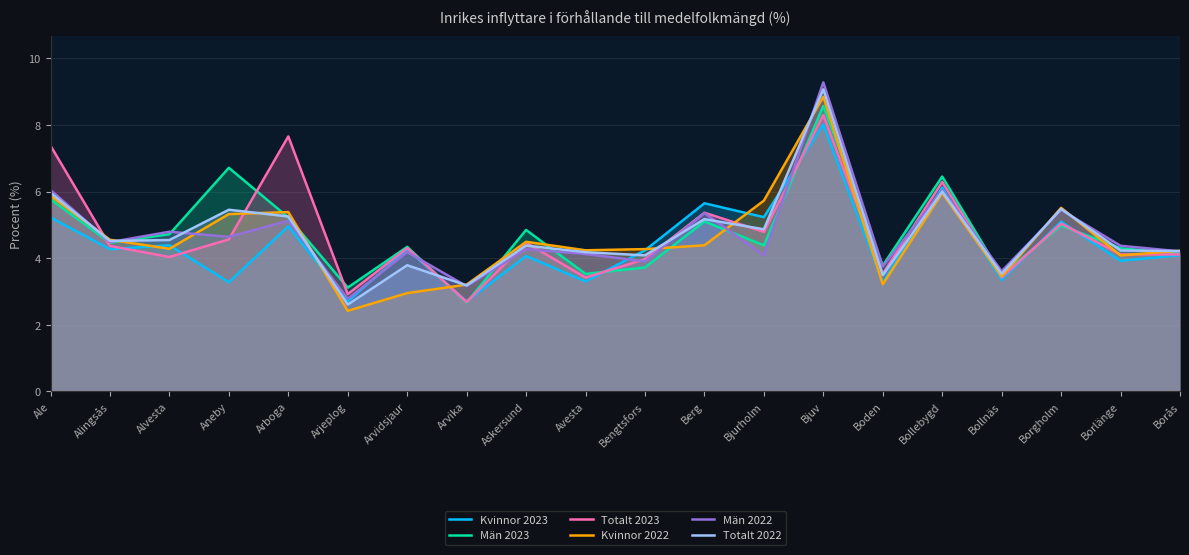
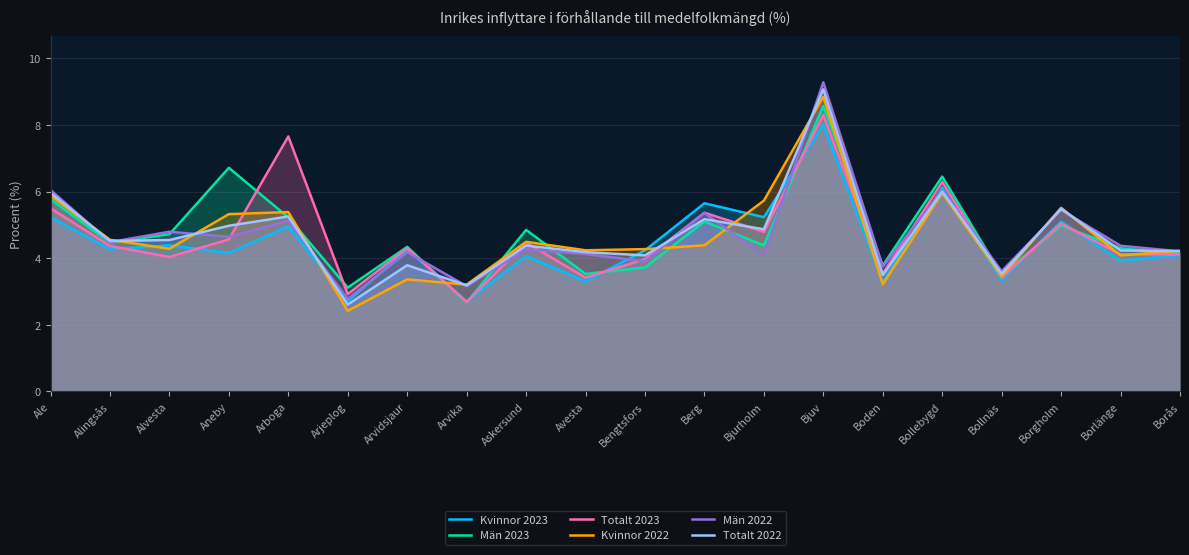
  {
    "Kvinnor 2023": {
      "Ale": 5.2,
      "Alingsås": 4.3,
      "Alvesta": 4.4,
-     "Aneby": 3.3,
+     "Aneby": 4.2,
      "Arboga": 5.0,
      "Askersund": 4.1,
      "Avesta": 3.3,
      "Berg": 5.6,
      "Bjurholm": 5.2,
      "Bjuv": 8.0,
      "Bollebygd": 6.1,
      "Borlänge": 3.9
    },
    "Män 2023": {
      "Ale": 5.8,
      "Aneby": 6.7,
      "Arjeplog": 3.1,
      "Askersund": 4.8,
      "Avesta": 3.5,
      "Bengtsfors": 3.7,
      "Bjurholm": 4.4,
      "Bjuv": 8.6,
      "Bollebygd": 6.4
    },
    "Totalt 2023": {
-     "Ale": 7.4,
+     "Ale": 5.5,
      "Alingsås": 4.4,
      "Alvesta": 4.0,
      "Aneby": 4.6,
      "Arboga": 7.7,
      "Arjeplog": 2.9,
      "Avesta": 3.4,
      "Bjurholm": 4.8,
      "Bjuv": 8.3,
      "Bollebygd": 6.3
    },
    "Kvinnor 2022": {
      "Ale": 5.9,
      "Alvesta": 4.3,
      "Aneby": 5.3,
      "Arboga": 5.4,
      "Arjeplog": 2.4,
-     "Arvidsjaur": 2.9,
+     "Arvidsjaur": 3.4,
      "Berg": 4.4,
      "Bjurholm": 5.7,
      "Bjuv": 8.8
    },
    "Män 2022": {
      "Ale": 6.0,
      "Aneby": 4.6,
      "Arboga": 5.1,
      "Arvidsjaur": 4.2,
      "Askersund": 4.3,
      "Bjurholm": 4.1,
      "Bjuv": 9.3,
      "Bollnäs": 3.6
    },
    "Totalt 2022": {
      "Ale": 6.0,
      "Alvesta": 4.5,
-     "Aneby": 5.5,
+     "Aneby": 5.0,
      "Arjeplog": 2.6,
      "Arvidsjaur": 3.8,
      "Askersund": 4.4,
      "Bengtsfors": 4.1,
      "Bjurholm": 4.9,
      "Bjuv": 9.1
    }
  }
